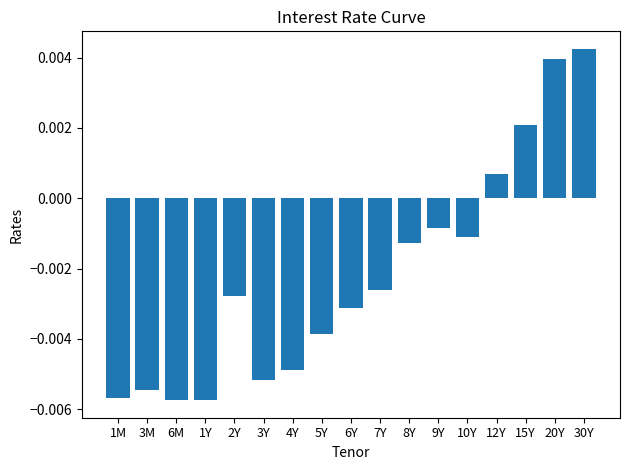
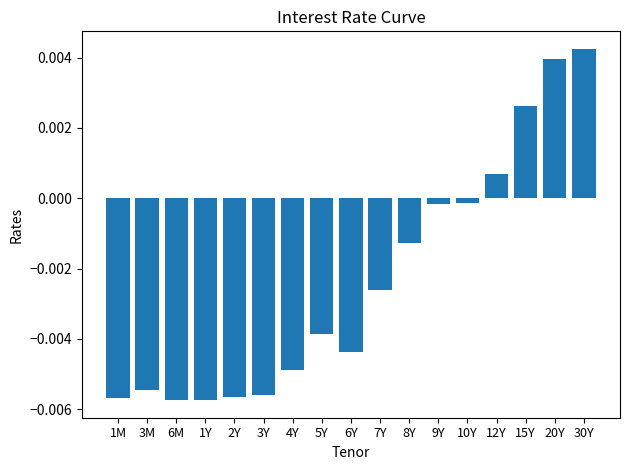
  {
    "1M": -0.0057,
    "3M": -0.0055,
    "6M": -0.0057,
    "1Y": -0.0057,
-   "2Y": -0.0028,
-   "3Y": -0.0052,
+   "2Y": -0.0056,
+   "3Y": -0.0056,
    "4Y": -0.0049,
    "5Y": -0.0039,
-   "6Y": -0.0031,
+   "6Y": -0.0044,
    "7Y": -0.0026,
    "8Y": -0.0013,
-   "9Y": -0.0008,
-   "10Y": -0.0011,
+   "9Y": -0.0002,
+   "10Y": -0.0001,
    "12Y": 0.0007,
-   "15Y": 0.0021,
+   "15Y": 0.0026,
    "20Y": 0.0039,
    "30Y": 0.0042
  }
